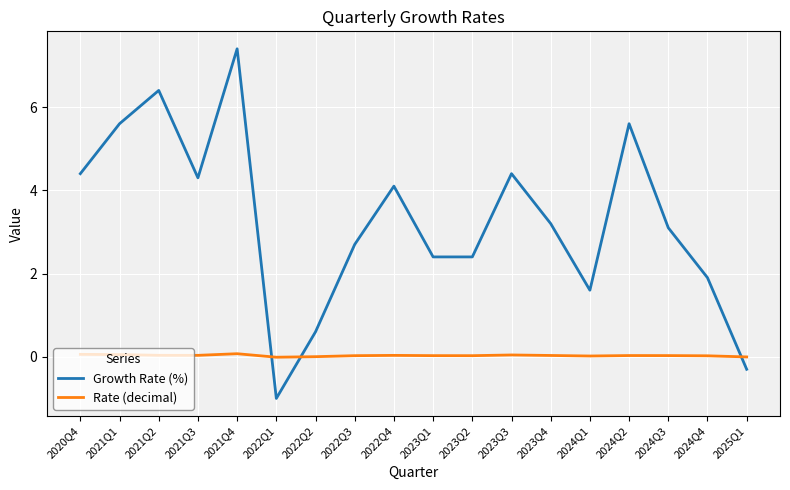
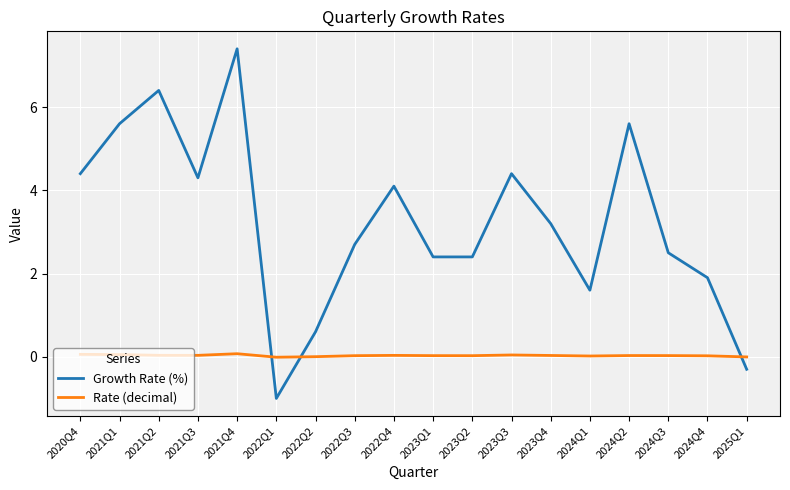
  {
    "Growth Rate (%)": {
      "2020Q4": 4.4,
      "2021Q1": 5.6,
      "2021Q2": 6.4,
      "2021Q3": 4.3,
      "2021Q4": 7.4,
      "2022Q1": -1.0,
      "2022Q2": 0.6,
      "2022Q3": 2.7,
      "2022Q4": 4.1,
      "2023Q1": 2.4,
      "2023Q2": 2.4,
      "2023Q3": 4.4,
      "2023Q4": 3.2,
      "2024Q1": 1.6,
      "2024Q2": 5.6,
-     "2024Q3": 3.1,
+     "2024Q3": 2.5,
      "2024Q4": 1.9,
      "2025Q1": -0.3
    },
    "Rate (decimal)": {
      "2021Q3": 0.0,
      "2021Q4": 0.1,
      "2022Q1": 0.0,
      "2022Q2": 0.0,
      "2022Q3": 0.0,
      "2022Q4": 0.0,
      "2023Q1": 0.0,
      "2023Q2": 0.0,
      "2023Q3": 0.0,
      "2023Q4": 0.0,
      "2024Q1": 0.0,
      "2024Q2": 0.0,
      "2024Q3": 0.0,
      "2024Q4": 0.0,
      "2025Q1": 0.0
    }
  }
